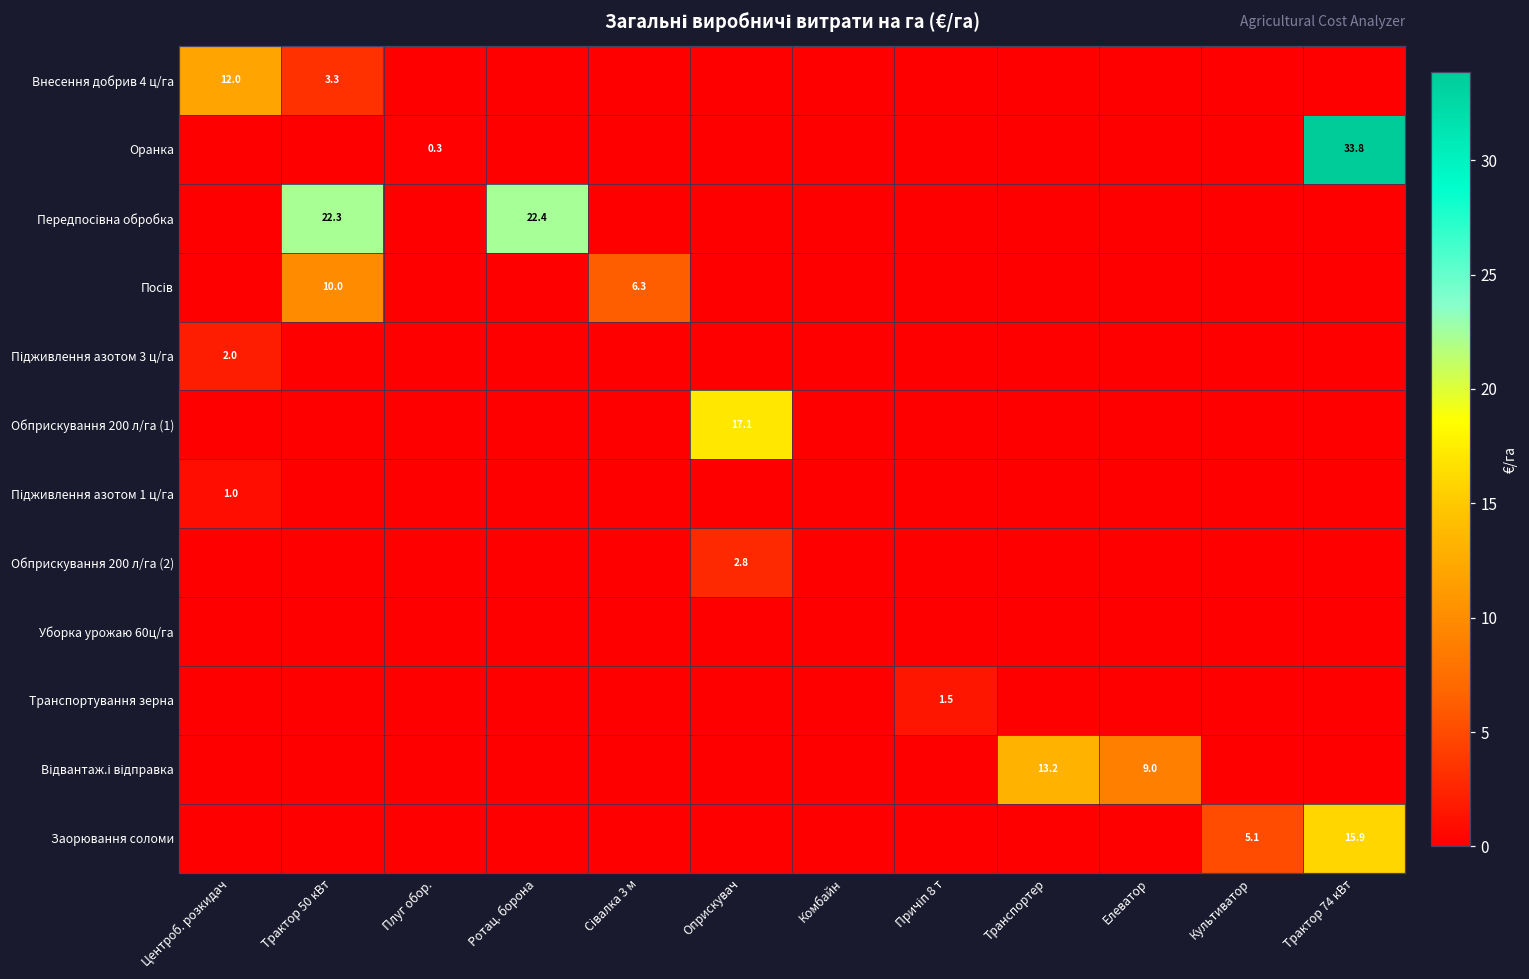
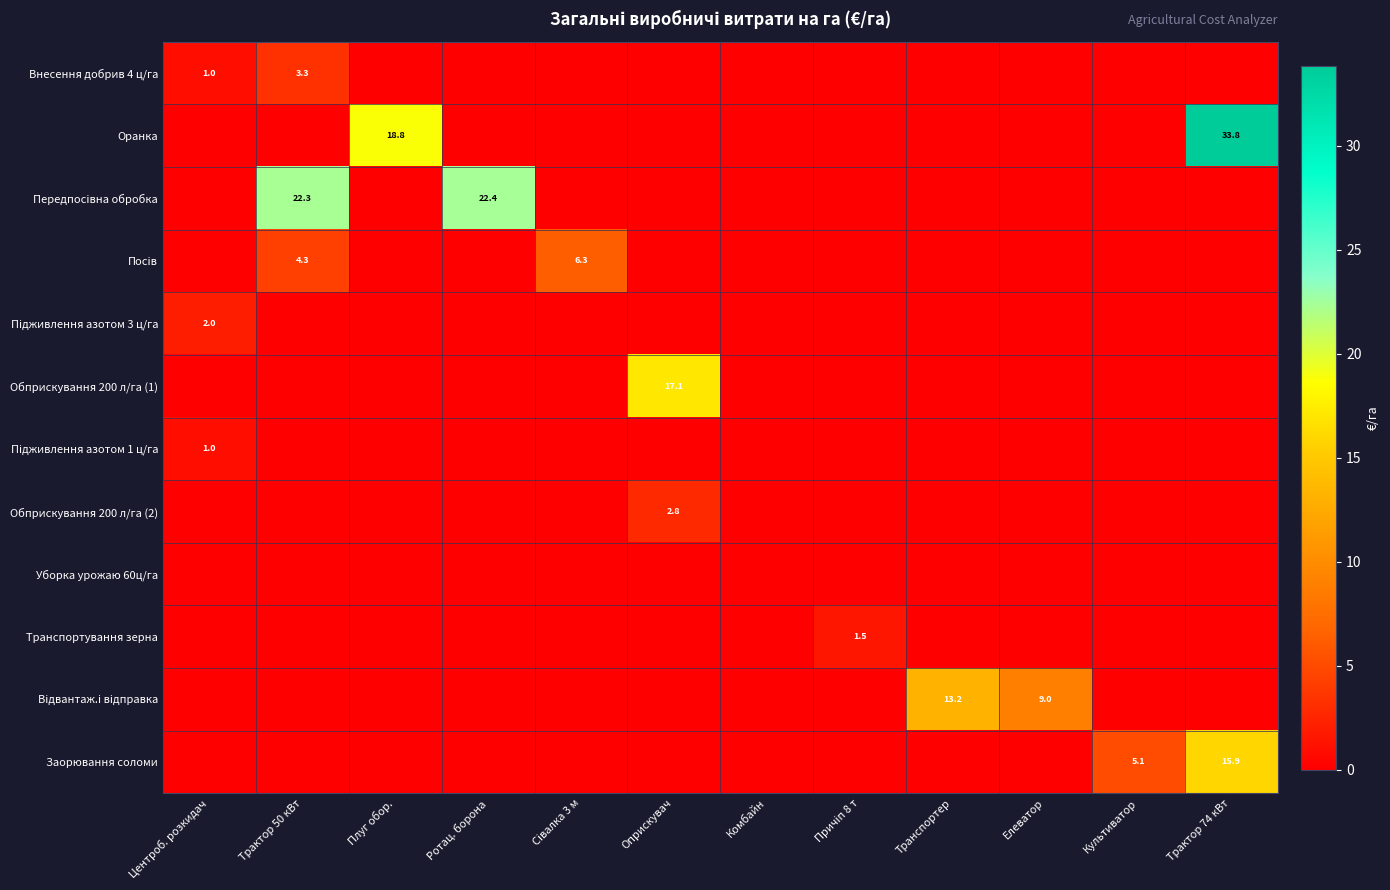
  {
    "Внесення добрив 4 ц/га": {
-     "Центроб. розкидач": 12.0,
+     "Центроб. розкидач": 1.0,
      "Трактор 50 кВт": 3.3
    },
    "Оранка": {
-     "Плуг обор.": 0.3,
+     "Плуг обор.": 18.8,
      "Трактор 74 кВт": 33.8
    },
    "Передпосівна обробка": {
      "Трактор 50 кВт": 22.3,
      "Ротац. борона": 22.4
    },
    "Посів": {
-     "Трактор 50 кВт": 10.0,
+     "Трактор 50 кВт": 4.3,
      "Сівалка 3 м": 6.3
    },
    "Підживлення азотом 3 ц/га": {
      "Центроб. розкидач": 2.0
    },
    "Обприскування 200 л/га (1)": {
      "Оприскувач": 17.1
    },
    "Підживлення азотом 1 ц/га": {
      "Центроб. розкидач": 1.0
    },
    "Обприскування 200 л/га (2)": {
      "Оприскувач": 2.8
    },
    "Транспортування зерна": {
      "Причіп 8 т": 1.5
    },
    "Відвантаж.і відправка": {
      "Транспортер": 13.2,
      "Елеватор": 9.0
    },
    "Заорювання соломи": {
      "Культиватор": 5.1,
      "Трактор 74 кВт": 15.9
    }
  }
